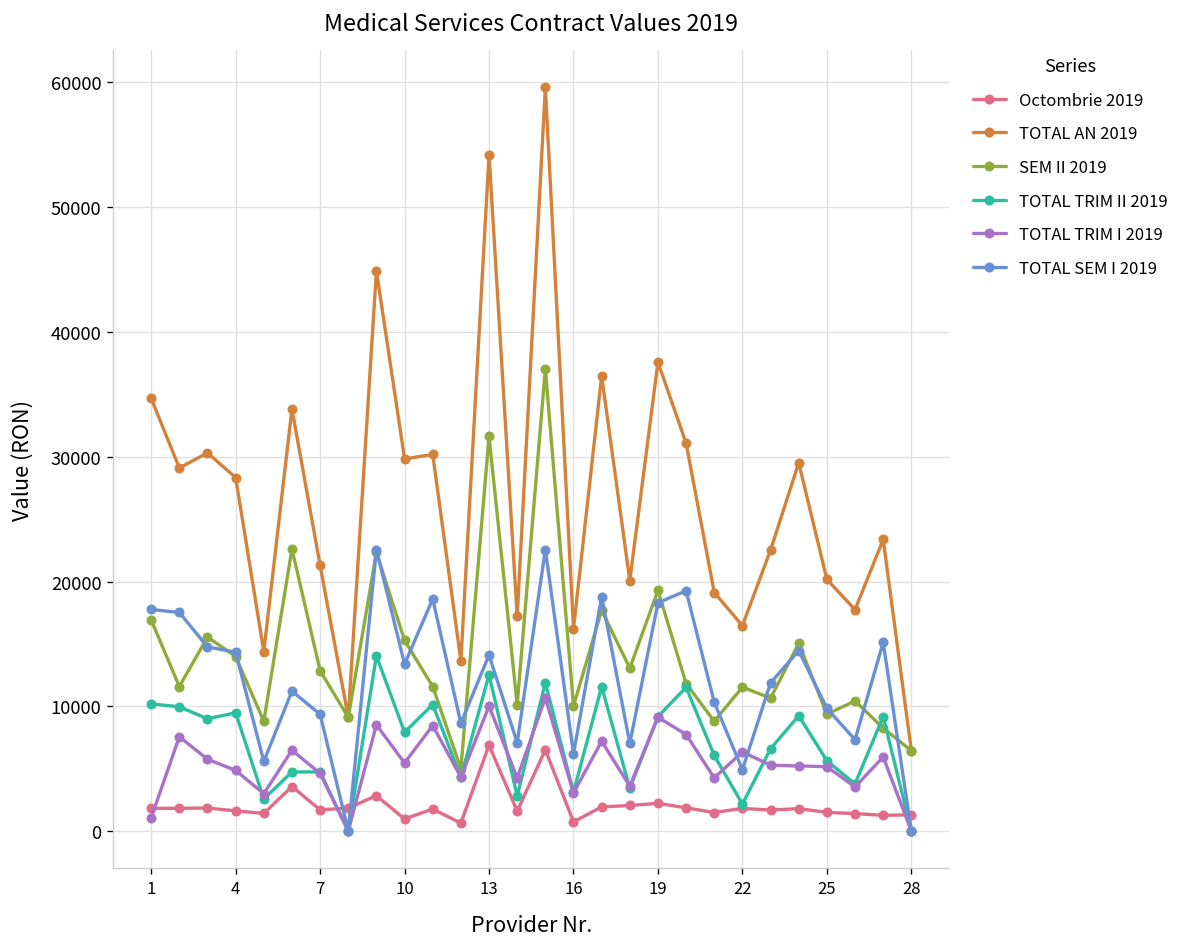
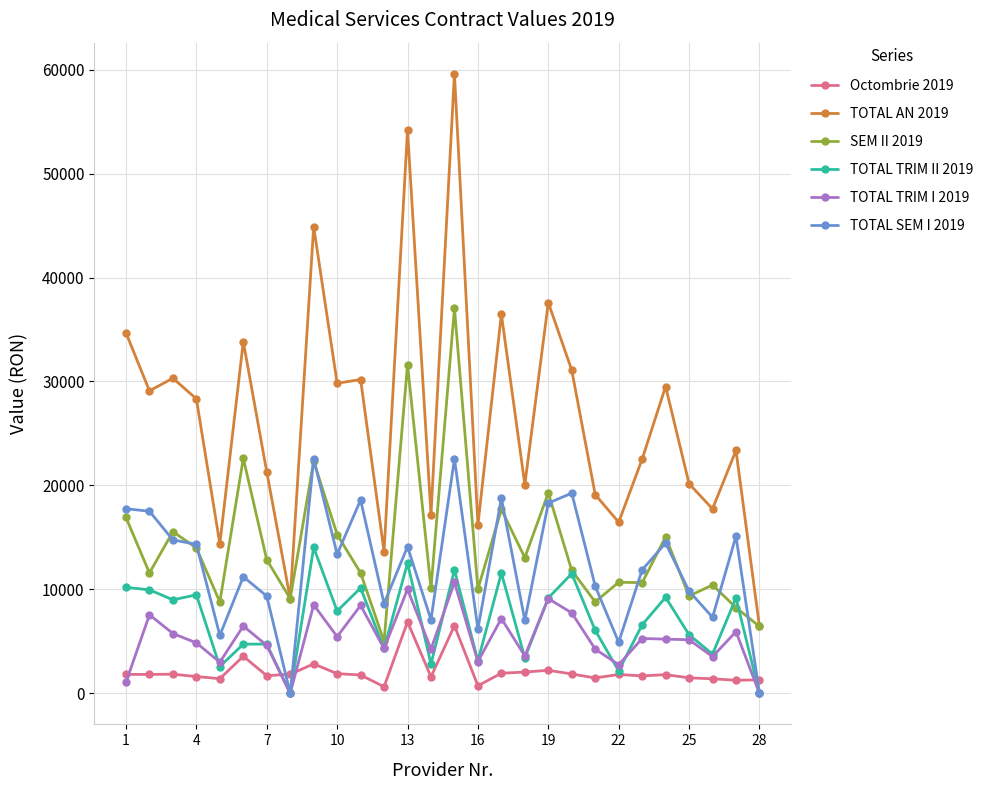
  {
    "Octombrie 2019": {
      "1": 1800,
      "4": 1600,
      "7": 1700,
-     "10": 1000,
+     "10": 1900,
      "13": 6900,
      "16": 700,
      "19": 2200,
      "22": 1800,
      "25": 1500,
      "28": 1300
    },
    "TOTAL AN 2019": {
      "1": 34700,
      "4": 28300,
      "7": 21300,
      "10": 29800,
      "13": 54200,
      "16": 16200,
      "19": 37600,
      "22": 16500,
      "25": 20200
    },
    "SEM II 2019": {
      "1": 16900,
      "4": 14000,
      "7": 12900,
      "10": 15300,
      "13": 31600,
      "16": 10000,
      "19": 19300,
-     "22": 11500,
+     "22": 10700,
      "25": 9400
    },
    "TOTAL TRIM II 2019": {
      "1": 10200,
      "4": 9500,
      "10": 7900,
      "13": 12500,
      "22": 2200,
      "25": 5600
    },
    "TOTAL TRIM I 2019": {
      "1": 1100,
      "4": 4900,
      "10": 5500,
      "13": 10000,
-     "22": 6300,
+     "22": 2800,
      "25": 5200
    },
    "TOTAL SEM I 2019": {
      "1": 17800,
      "4": 14300,
      "7": 9400,
      "10": 13400,
      "13": 14100,
      "16": 6200,
      "19": 18300,
      "22": 4900,
      "25": 9800
    }
  }
